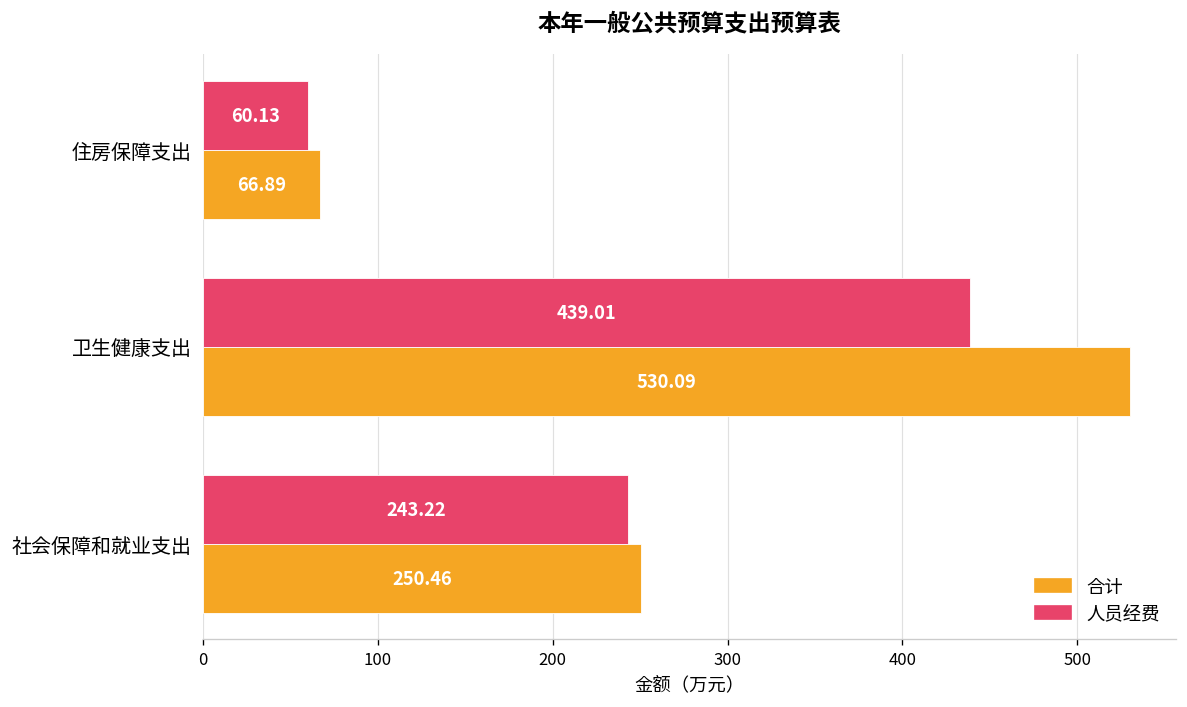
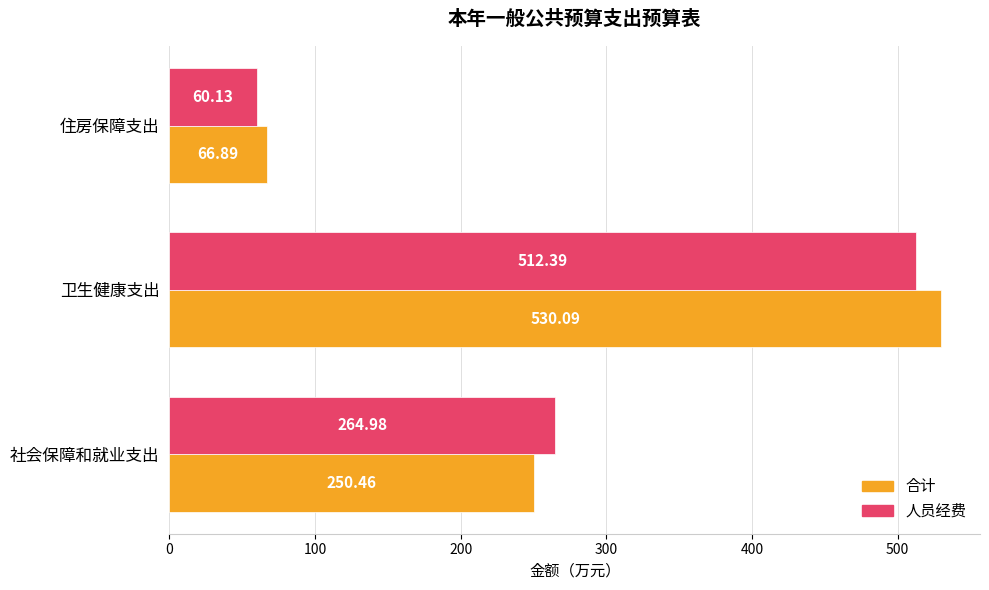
  {
    "合计": {
      "住房保障支出": 66.89,
      "卫生健康支出": 530.09,
      "社会保障和就业支出": 250.46
    },
    "人员经费": {
      "住房保障支出": 60.13,
-     "卫生健康支出": 439.01,
-     "社会保障和就业支出": 243.22
+     "卫生健康支出": 512.39,
+     "社会保障和就业支出": 264.98
    }
  }
